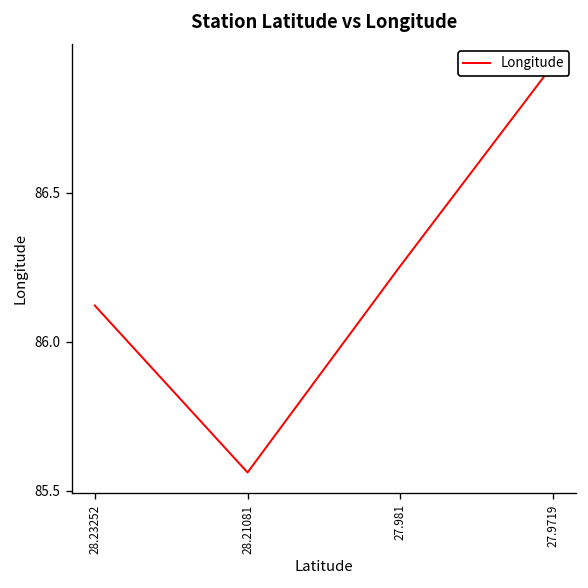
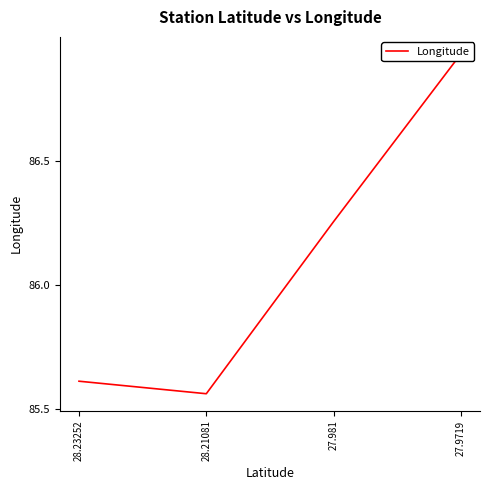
  {
-   "28.23252": 86.12,
+   "28.23252": 85.61,
    "28.21081": 85.56,
    "27.981": 86.25
  }
